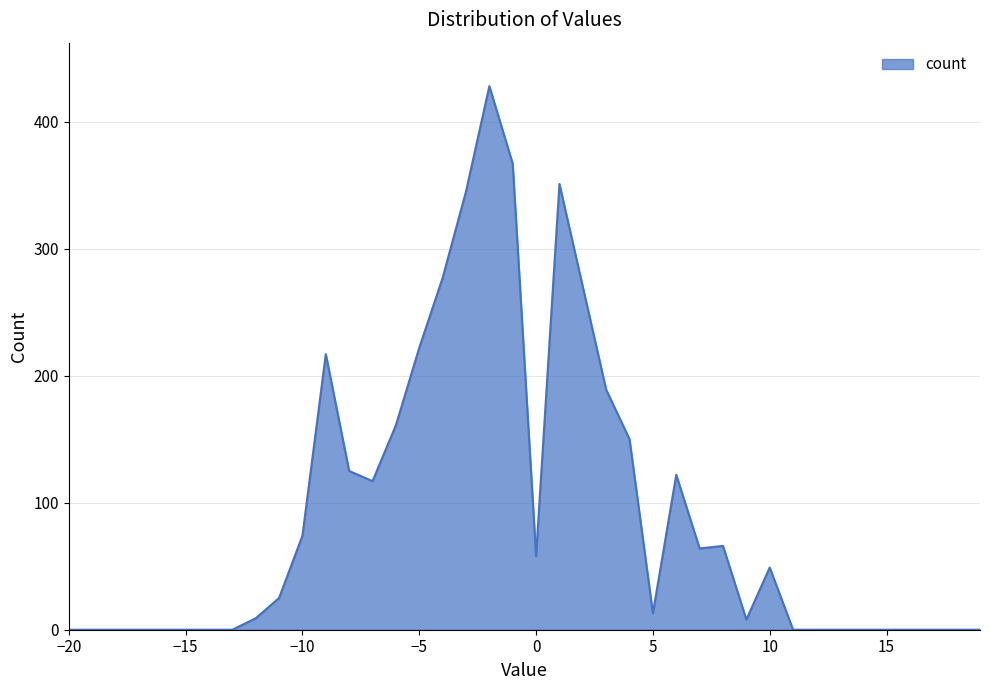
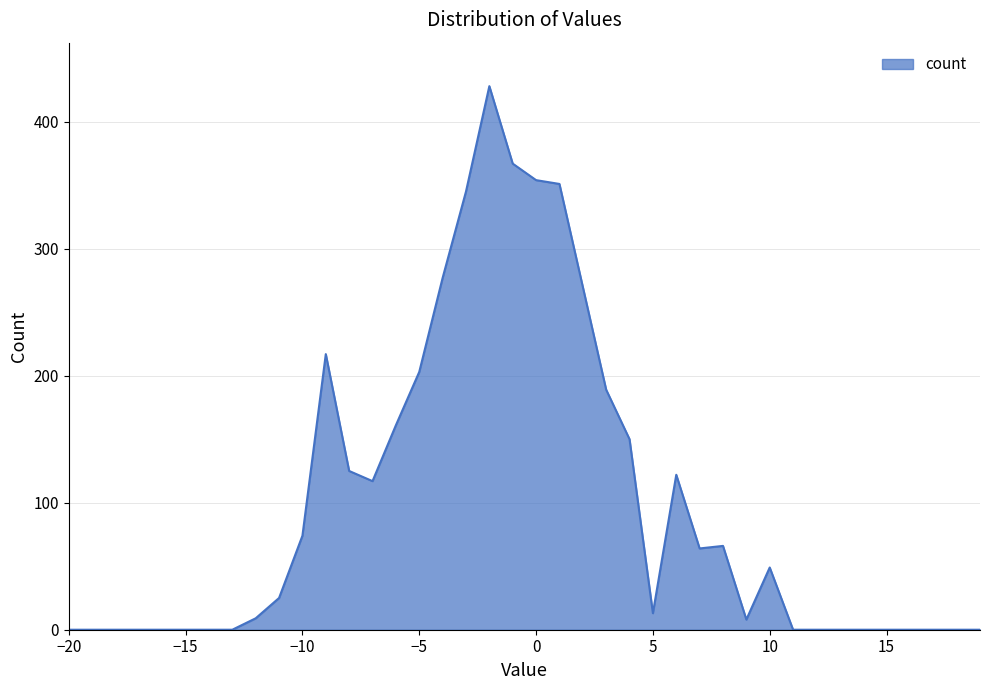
  {
    "−20": 0,
    "−15": 0,
    "−10": 74,
-   "−5": 222,
-   "0": 58,
+   "−5": 203,
+   "0": 354,
    "5": 13,
    "10": 49,
    "15": 0
  }
